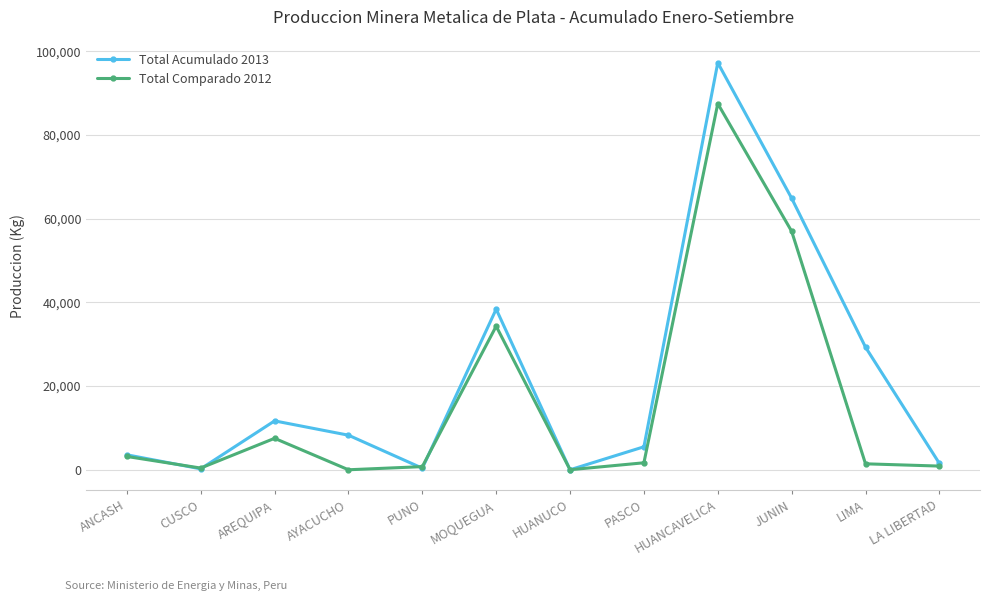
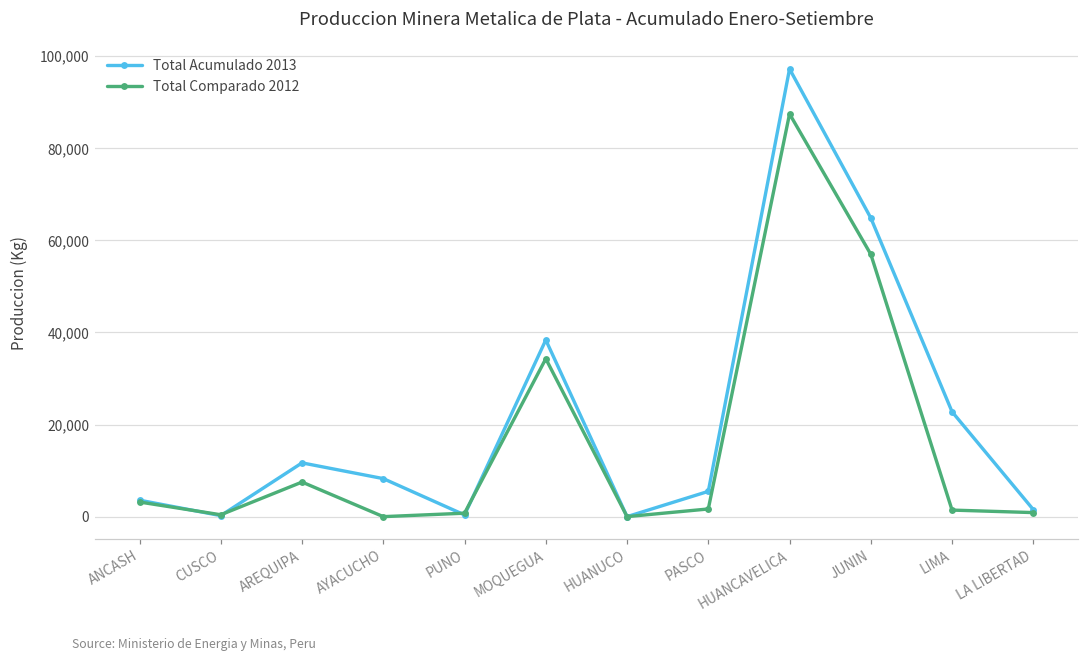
  {
    "Total Acumulado 2013": {
      "AREQUIPA": "12,000",
      "AYACUCHO": "8,000",
      "MOQUEGUA": "38,000",
      "PASCO": "5,000",
      "HUANCAVELICA": "97,000",
      "JUNIN": "65,000",
-     "LIMA": "29,000",
+     "LIMA": "23,000",
      "LA LIBERTAD": "2,000"
    },
    "Total Comparado 2012": {
      "AREQUIPA": "8,000",
      "AYACUCHO": "0",
      "MOQUEGUA": "34,000",
      "PASCO": "2,000",
      "HUANCAVELICA": "87,000",
      "JUNIN": "57,000",
      "LIMA": "1,000",
      "LA LIBERTAD": "1,000"
    }
  }
